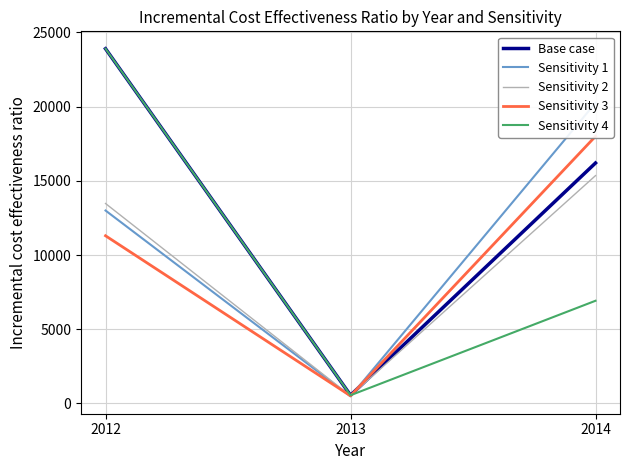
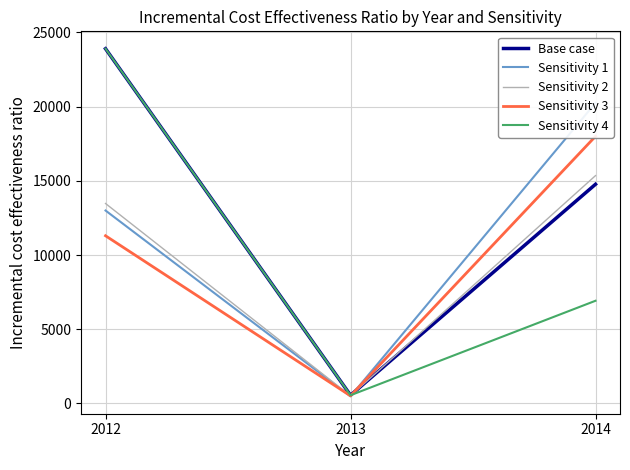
  {
    "Base case": {
-     "2014": 16200
+     "2014": 14800
    },
    "Sensitivity 1": {
      "2012": 13000
    },
    "Sensitivity 2": {
      "2012": 13500,
      "2014": 15400
    },
    "Sensitivity 3": {
      "2012": 11300
    },
    "Sensitivity 4": {
      "2014": 6900
    }
  }
